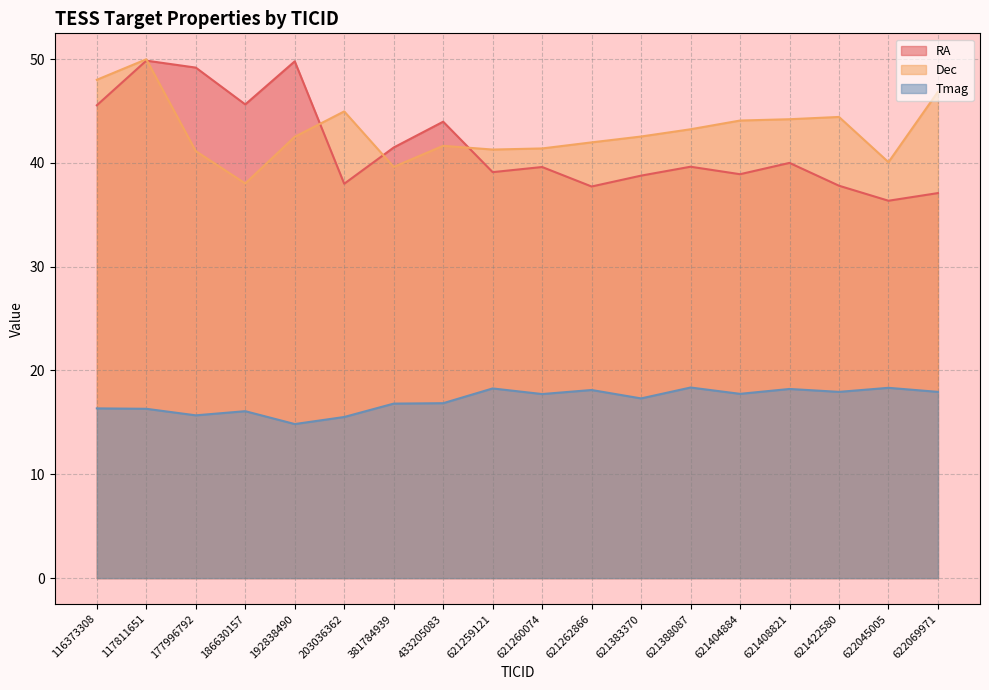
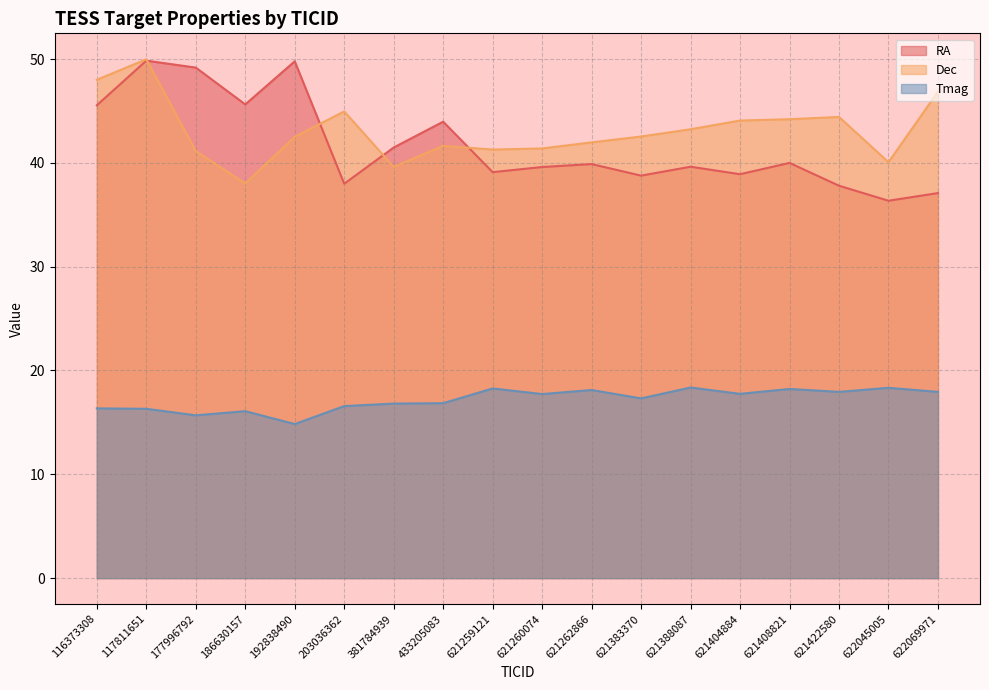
  {
    "RA": {
      "116373308": 45.5,
      "177996792": 49.2,
      "186630157": 45.6,
      "192838490": 49.8,
      "203036362": 38.0,
      "381784939": 41.5,
      "433205083": 44.0,
      "621259121": 39.1,
      "621260074": 39.6,
-     "621262866": 37.7,
+     "621262866": 39.9,
      "621383370": 38.8,
      "621388087": 39.6,
      "621404884": 38.9,
      "621408821": 40.0,
      "621422580": 37.8,
      "622045005": 36.4,
      "622069971": 37.1
    },
    "Dec": {
      "116373308": 48.0,
      "177996792": 41.1,
      "186630157": 38.0,
      "192838490": 42.5,
      "203036362": 45.0,
      "381784939": 39.6,
      "433205083": 41.6,
      "621259121": 41.3,
      "621260074": 41.4,
      "621262866": 42.0,
      "621383370": 42.5,
      "621388087": 43.2,
      "621404884": 44.1,
      "621408821": 44.2,
      "621422580": 44.4,
      "622045005": 40.1
    },
    "Tmag": {
      "116373308": 16.4,
      "117811651": 16.3,
      "177996792": 15.7,
      "186630157": 16.1,
      "192838490": 14.8,
-     "203036362": 15.5,
+     "203036362": 16.6,
      "381784939": 16.8,
      "433205083": 16.9,
      "621259121": 18.3,
      "621260074": 17.7,
      "621262866": 18.1,
      "621383370": 17.3,
      "621388087": 18.4,
      "621404884": 17.8,
      "621408821": 18.2,
      "621422580": 17.9,
      "622045005": 18.3,
      "622069971": 17.9
    }
  }
